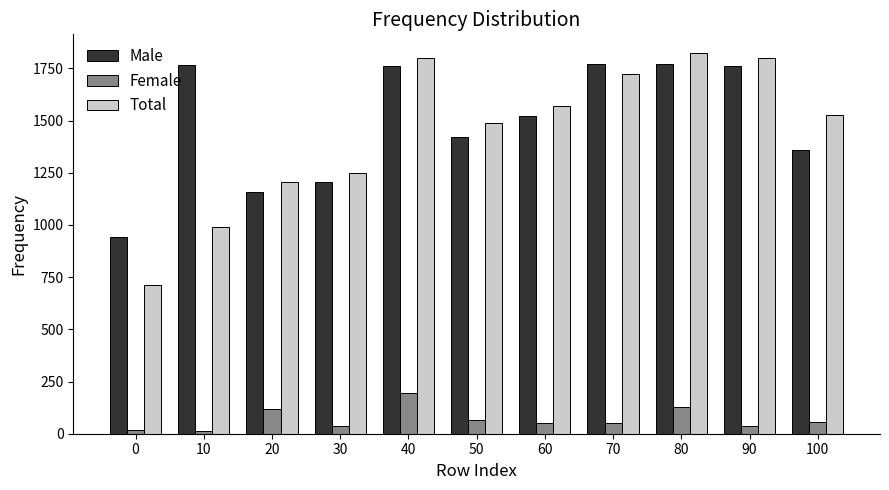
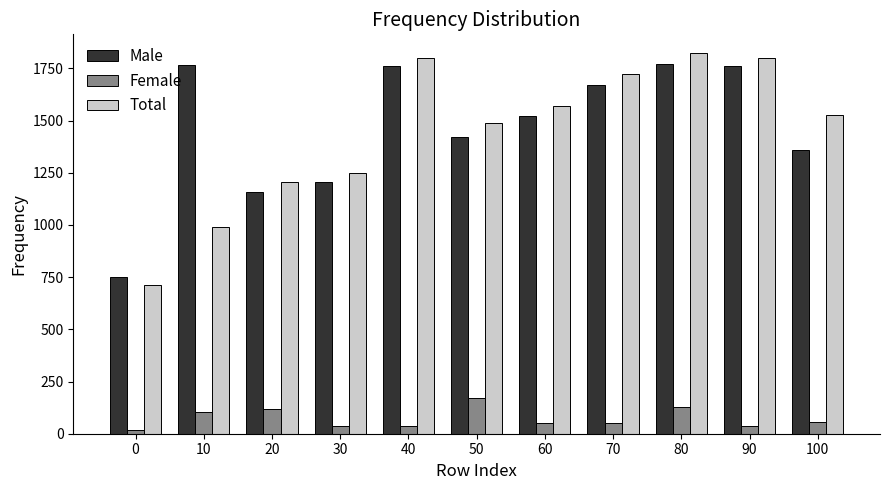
  {
    "Male": {
-     "0": 940,
+     "0": 750,
      "10": 1770,
      "20": 1160,
      "30": 1210,
      "40": 1760,
      "50": 1420,
      "60": 1520,
-     "70": 1770,
+     "70": 1670,
      "80": 1770,
      "90": 1760,
      "100": 1360
    },
    "Female": {
      "0": 20,
-     "10": 10,
+     "10": 100,
      "20": 120,
      "30": 40,
-     "40": 200,
-     "50": 70,
+     "40": 40,
+     "50": 170,
      "60": 50,
      "70": 50,
      "80": 130,
      "90": 40,
      "100": 60
    },
    "Total": {
      "0": 710,
      "10": 990,
      "20": 1200,
      "30": 1250,
      "40": 1800,
      "50": 1490,
      "60": 1570,
      "70": 1720,
      "80": 1820,
      "90": 1800,
      "100": 1530
    }
  }
